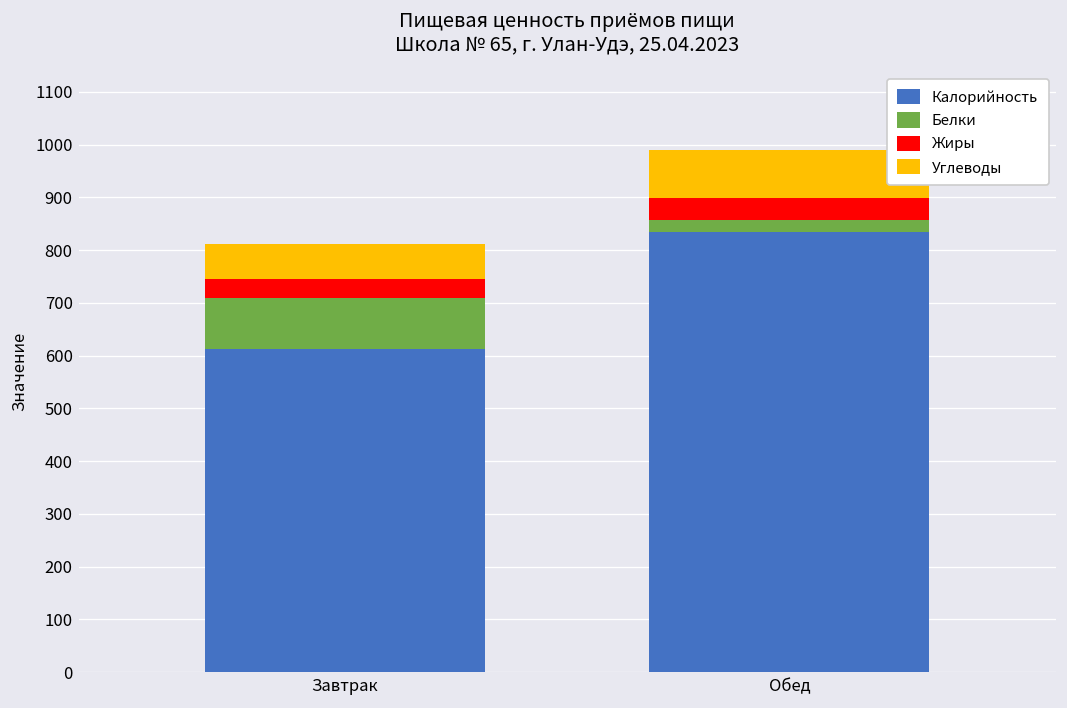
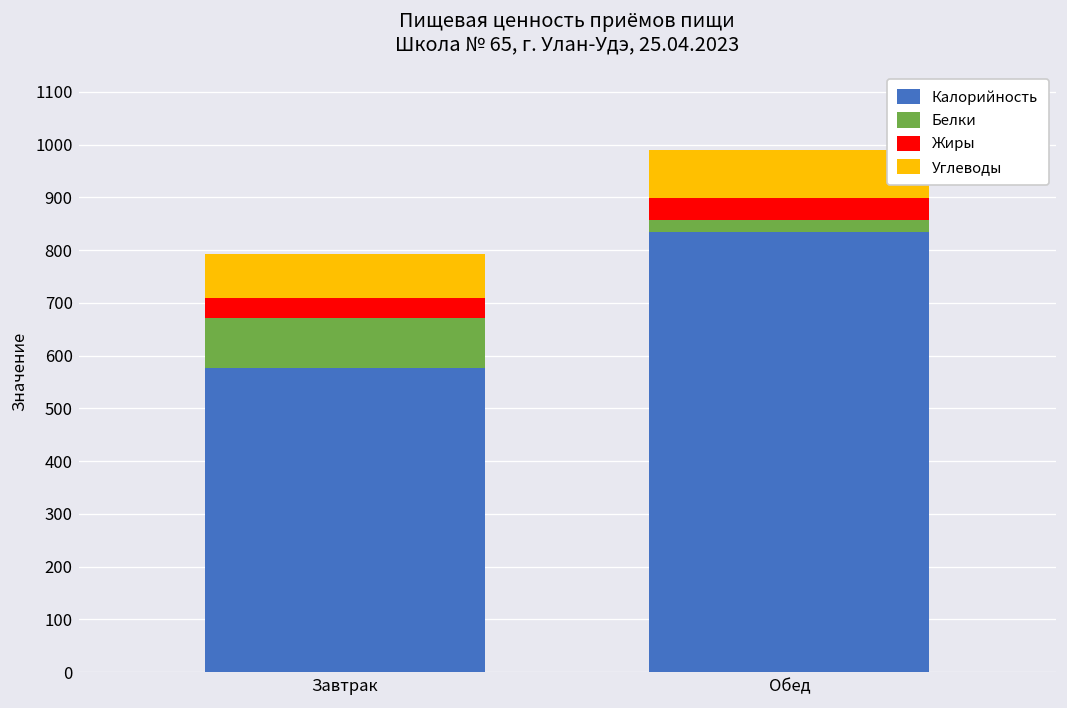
  {
    "Калорийность": {
-     "Завтрак": 610,
+     "Завтрак": 580,
      "Обед": 830
    },
    "Белки": {
      "Завтрак": 100,
      "Обед": 20
    },
    "Жиры": {
      "Завтрак": 40,
      "Обед": 40
    },
    "Углеводы": {
-     "Завтрак": 60,
+     "Завтрак": 80,
      "Обед": 90
    }
  }
